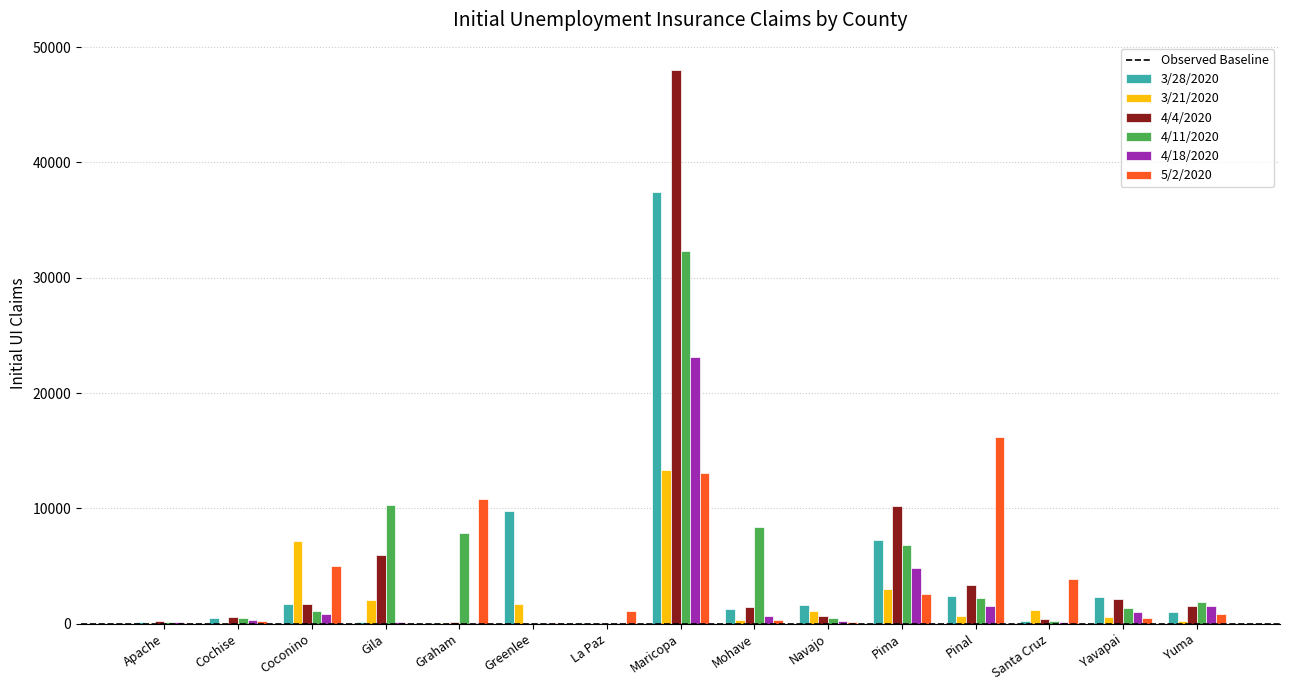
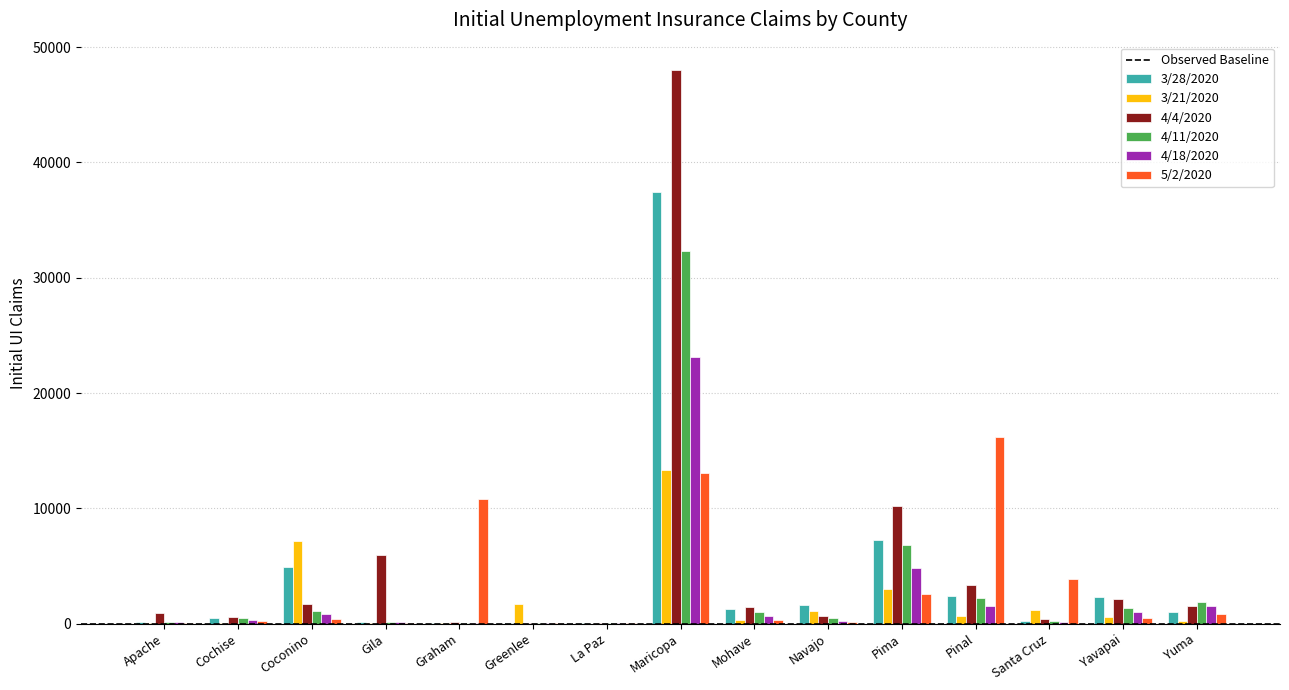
  {
    "3/28/2020": {
      "Cochise": 500,
-     "Coconino": 1700,
-     "Greenlee": 9800,
+     "Coconino": 4900,
+     "Greenlee": 0,
      "Maricopa": 37400,
      "Mohave": 1300,
      "Navajo": 1600,
      "Pima": 7300,
      "Pinal": 2400,
      "Santa Cruz": 300,
      "Yavapai": 2300,
      "Yuma": 1000
    },
    "3/21/2020": {
      "Coconino": 7100,
-     "Gila": 2000,
+     "Gila": 0,
      "Greenlee": 1700,
      "Maricopa": 13300,
      "Mohave": 300,
      "Navajo": 1100,
      "Pima": 3000,
      "Pinal": 700,
      "Santa Cruz": 1200,
      "Yavapai": 600,
      "Yuma": 200
    },
    "4/4/2020": {
-     "Apache": 200,
+     "Apache": 900,
      "Cochise": 600,
      "Coconino": 1700,
      "Gila": 5900,
      "Maricopa": 48000,
      "Mohave": 1400,
      "Navajo": 600,
      "Pima": 10200,
      "Pinal": 3300,
      "Santa Cruz": 400,
      "Yavapai": 2200,
      "Yuma": 1500
    },
    "4/11/2020": {
      "Cochise": 500,
      "Coconino": 1100,
-     "Gila": 10300,
-     "Graham": 7900,
+     "Gila": 200,
+     "Graham": 100,
      "Maricopa": 32300,
-     "Mohave": 8400,
+     "Mohave": 1000,
      "Navajo": 400,
      "Pima": 6800,
      "Pinal": 2200,
      "Santa Cruz": 200,
      "Yavapai": 1400,
      "Yuma": 1900
    },
    "4/18/2020": {
      "Cochise": 300,
      "Coconino": 800,
      "Maricopa": 23100,
      "Mohave": 600,
      "Navajo": 300,
      "Pima": 4900,
      "Pinal": 1600,
      "Yavapai": 1000,
      "Yuma": 1600
    },
    "5/2/2020": {
-     "Coconino": 5000,
+     "Coconino": 400,
      "Graham": 10800,
-     "La Paz": 1100,
+     "La Paz": 0,
      "Maricopa": 13100,
      "Mohave": 300,
      "Pima": 2600,
      "Pinal": 16200,
      "Santa Cruz": 3800,
      "Yavapai": 500,
      "Yuma": 900
    }
  }
